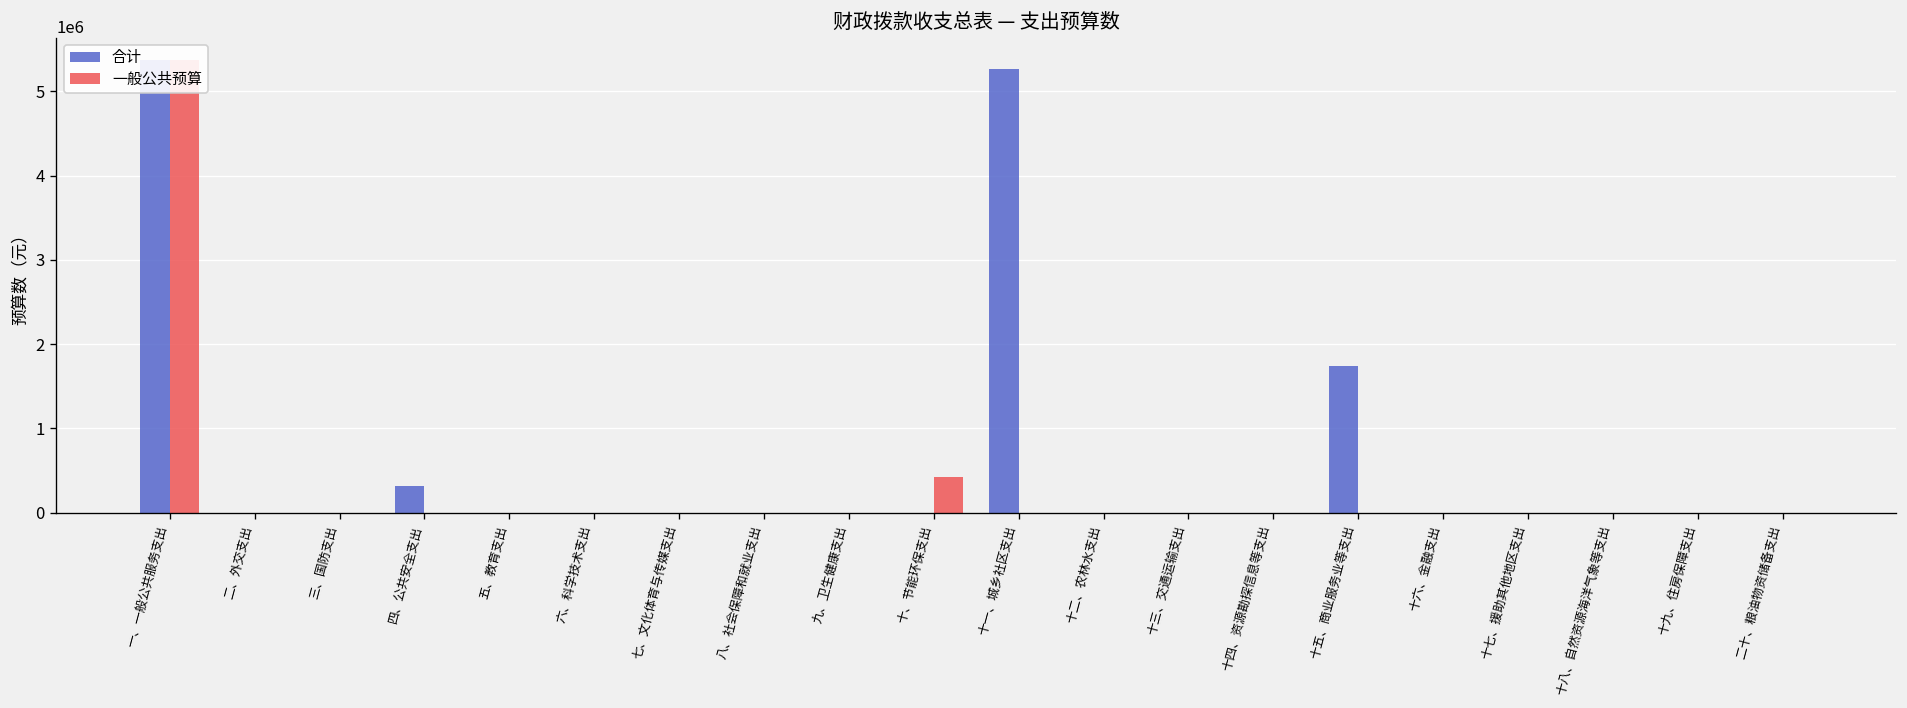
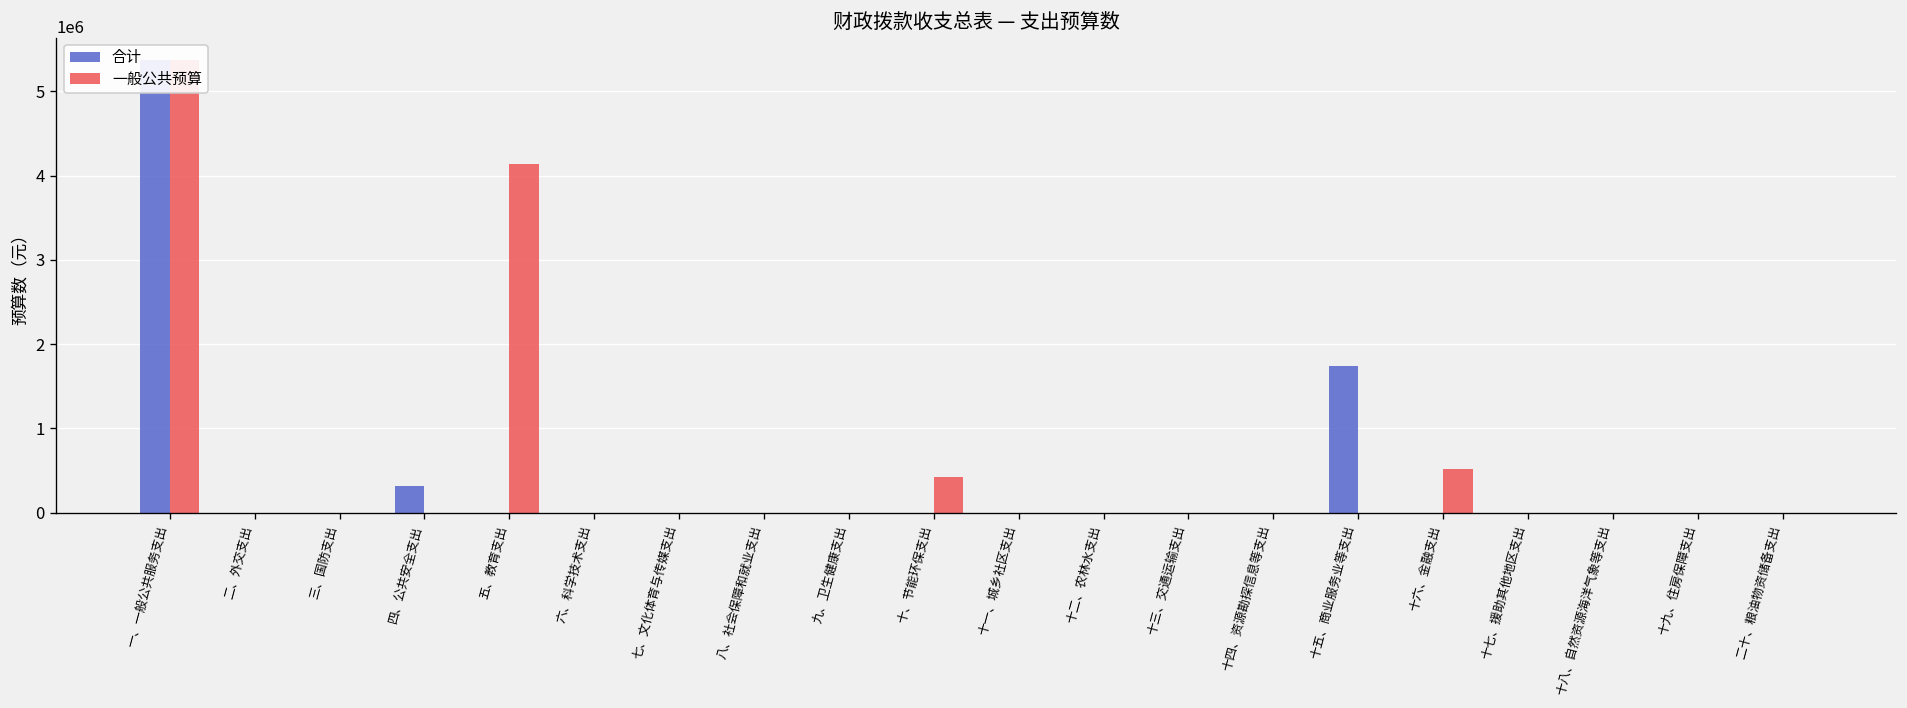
  {
    "合计": {
      "二、外交支出": 0,
      "三、国防支出": 0,
      "四、公共安全支出": 300000,
      "五、教育支出": 0,
      "六、科学技术支出": 0,
      "七、文化体育与传媒支出": 0,
      "八、社会保障和就业支出": 0,
      "九、卫生健康支出": 0,
      "十、节能环保支出": 0,
-     "十一、城乡社区支出": 5300000,
+     "十一、城乡社区支出": 0,
      "十二、农林水支出": 0,
      "十三、交通运输支出": 0,
      "十四、资源勘探信息等支出": 0,
      "十五、商业服务业等支出": 1700000,
      "十六、金融支出": 0,
      "十七、援助其他地区支出": 0,
      "十八、自然资源海洋气象等支出": 0,
      "十九、住房保障支出": 0,
      "二十、粮油物资储备支出": 0
    },
    "一般公共预算": {
      "二、外交支出": 0,
      "三、国防支出": 0,
      "四、公共安全支出": 0,
-     "五、教育支出": 0,
+     "五、教育支出": 4100000,
      "六、科学技术支出": 0,
      "七、文化体育与传媒支出": 0,
      "八、社会保障和就业支出": 0,
      "九、卫生健康支出": 0,
      "十、节能环保支出": 400000,
      "十一、城乡社区支出": 0,
      "十二、农林水支出": 0,
      "十三、交通运输支出": 0,
      "十四、资源勘探信息等支出": 0,
      "十五、商业服务业等支出": 0,
-     "十六、金融支出": 0,
+     "十六、金融支出": 500000,
      "十七、援助其他地区支出": 0,
      "十八、自然资源海洋气象等支出": 0,
      "十九、住房保障支出": 0,
      "二十、粮油物资储备支出": 0
    }
  }
